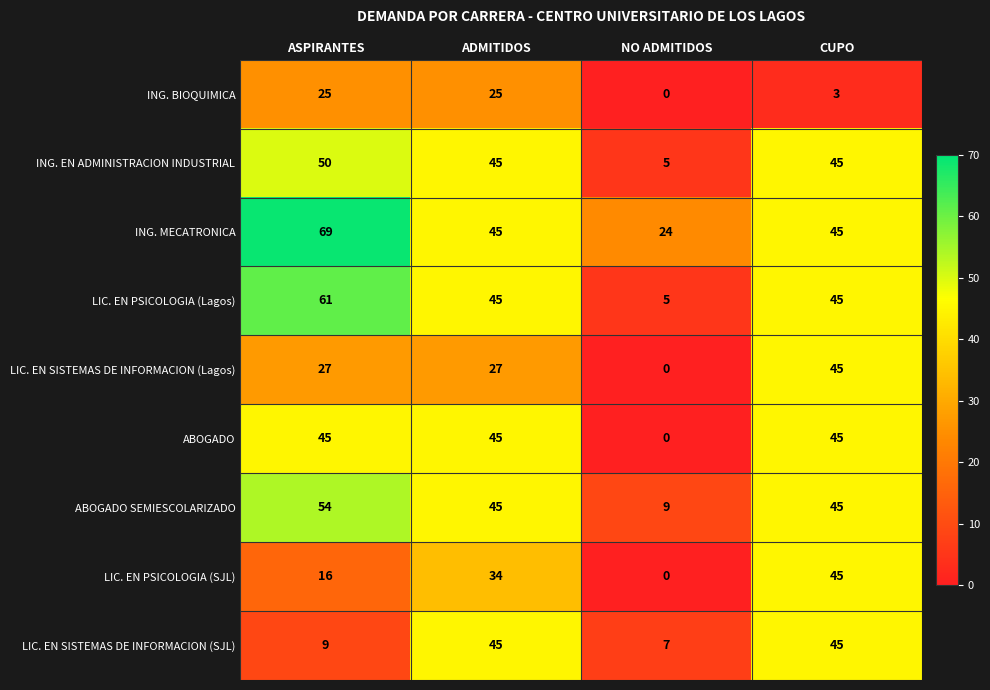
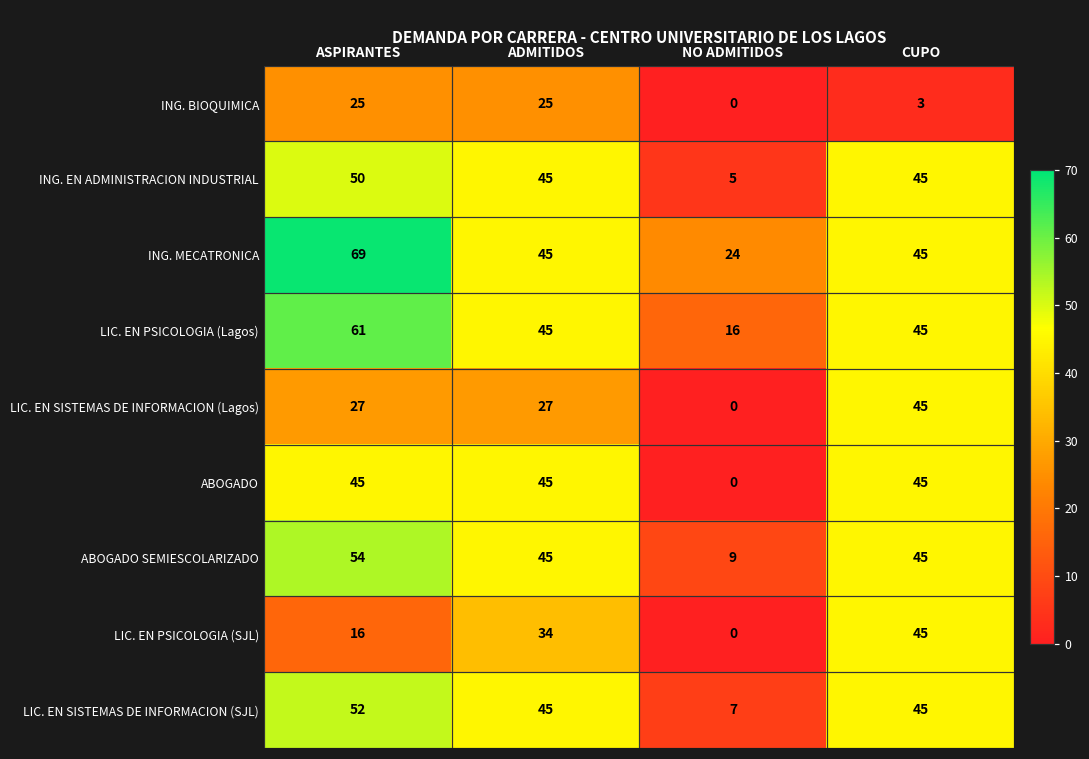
  {
    "ING. BIOQUIMICA": {
      "ASPIRANTES": 25,
      "ADMITIDOS": 25,
      "NO ADMITIDOS": 0,
      "CUPO": 3
    },
    "ING. EN ADMINISTRACION INDUSTRIAL": {
      "ASPIRANTES": 50,
      "ADMITIDOS": 45,
      "NO ADMITIDOS": 5,
      "CUPO": 45
    },
    "ING. MECATRONICA": {
      "ASPIRANTES": 69,
      "ADMITIDOS": 45,
      "NO ADMITIDOS": 24,
      "CUPO": 45
    },
    "LIC. EN PSICOLOGIA (Lagos)": {
      "ASPIRANTES": 61,
      "ADMITIDOS": 45,
-     "NO ADMITIDOS": 5,
+     "NO ADMITIDOS": 16,
      "CUPO": 45
    },
    "LIC. EN SISTEMAS DE INFORMACION (Lagos)": {
      "ASPIRANTES": 27,
      "ADMITIDOS": 27,
      "NO ADMITIDOS": 0,
      "CUPO": 45
    },
    "ABOGADO": {
      "ASPIRANTES": 45,
      "ADMITIDOS": 45,
      "NO ADMITIDOS": 0,
      "CUPO": 45
    },
    "ABOGADO SEMIESCOLARIZADO": {
      "ASPIRANTES": 54,
      "ADMITIDOS": 45,
      "NO ADMITIDOS": 9,
      "CUPO": 45
    },
    "LIC. EN PSICOLOGIA (SJL)": {
      "ASPIRANTES": 16,
      "ADMITIDOS": 34,
      "NO ADMITIDOS": 0,
      "CUPO": 45
    },
    "LIC. EN SISTEMAS DE INFORMACION (SJL)": {
-     "ASPIRANTES": 9,
+     "ASPIRANTES": 52,
      "ADMITIDOS": 45,
      "NO ADMITIDOS": 7,
      "CUPO": 45
    }
  }
